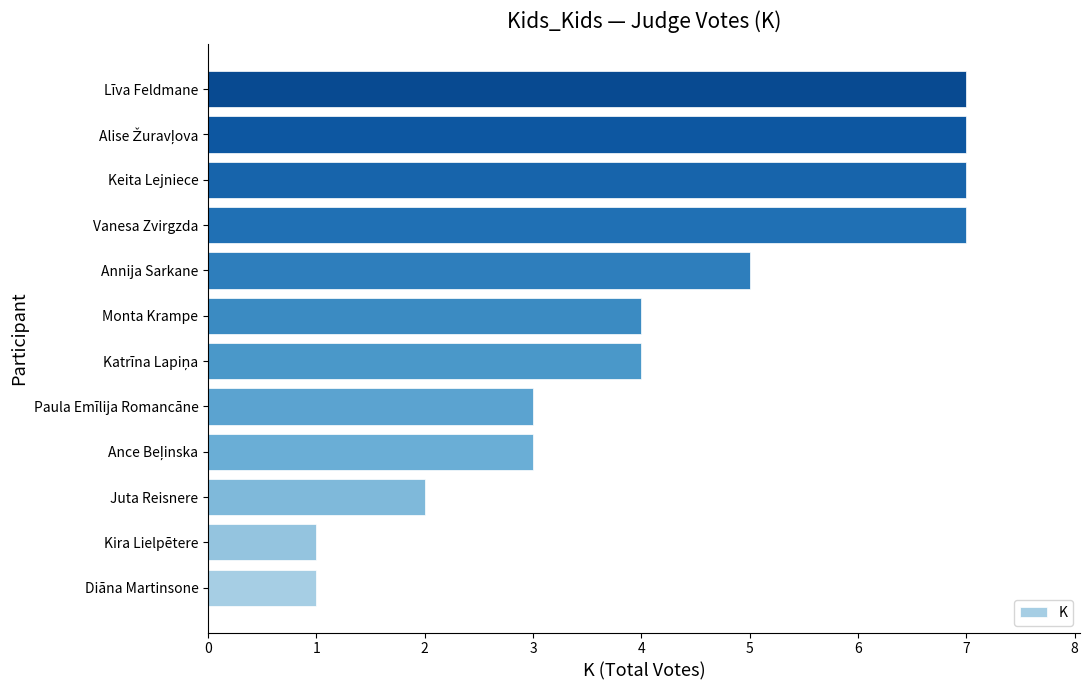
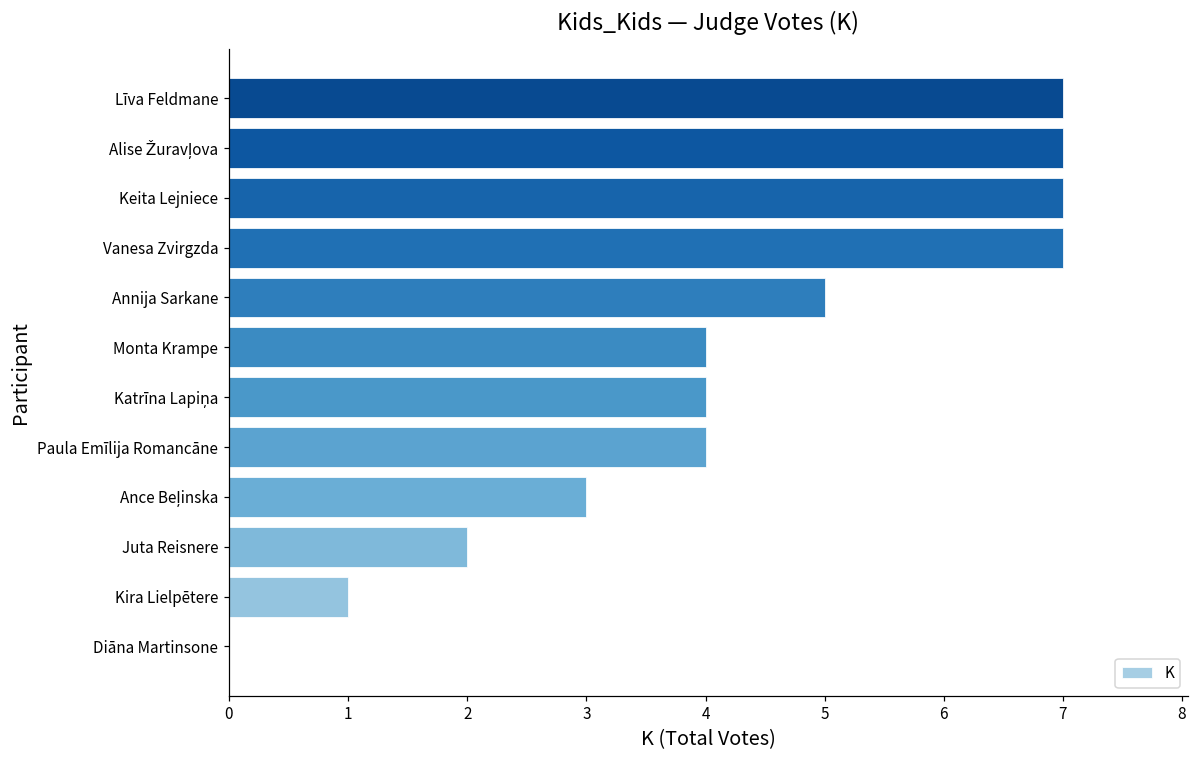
  {
    "Līva Feldmane": 7,
    "Alise Žuravļova": 7,
    "Keita Lejniece": 7,
    "Vanesa Zvirgzda": 7,
    "Annija Sarkane": 5,
    "Monta Krampe": 4,
    "Katrīna Lapiņa": 4,
-   "Paula Emīlija Romancāne": 3,
+   "Paula Emīlija Romancāne": 4,
    "Ance Beļinska": 3,
    "Juta Reisnere": 2,
    "Kira Lielpētere": 1,
-   "Diāna Martinsone": 1
+   "Diāna Martinsone": 0
  }
